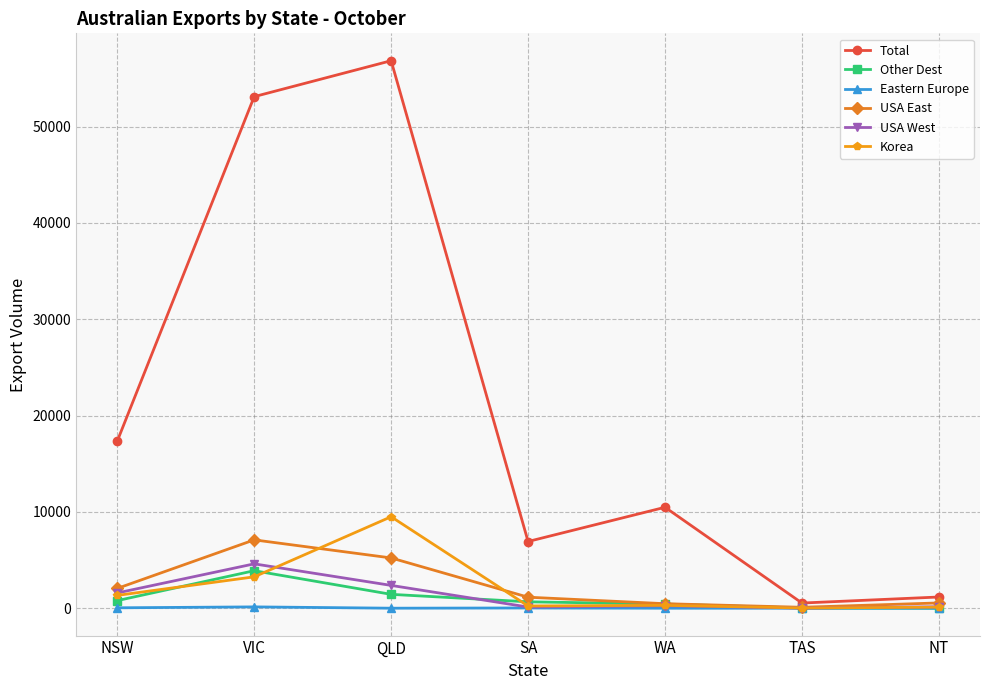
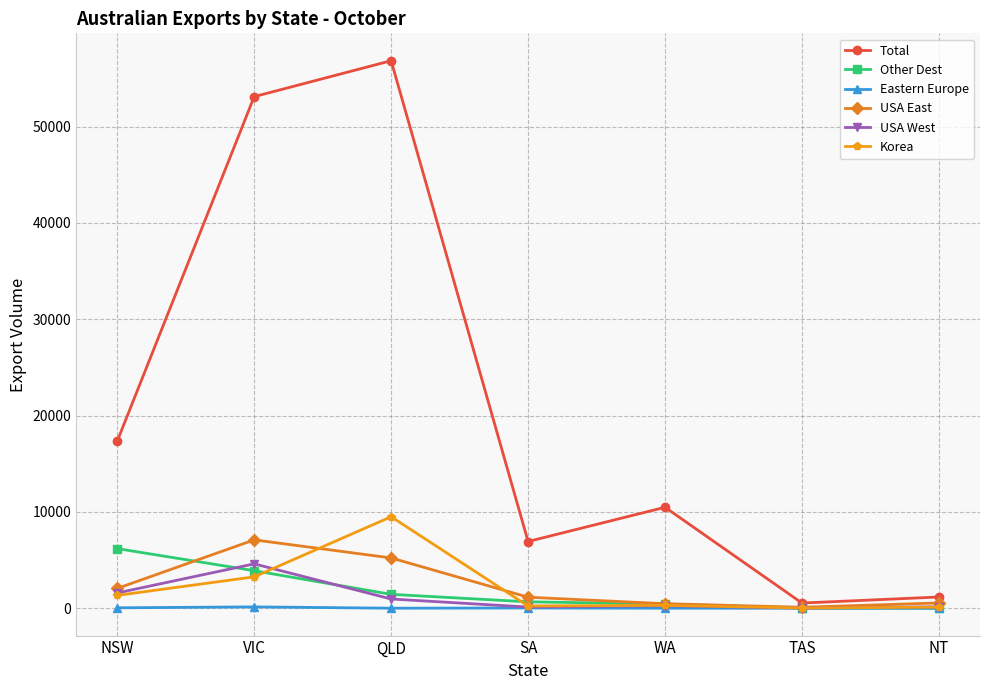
  {
    "Other Dest": {
-     "NSW": 1000,
+     "NSW": 6000,
      "VIC": 4000,
      "QLD": 1000,
      "SA": 1000
    },
    "Eastern Europe": {
      "NSW": 0,
      "VIC": 0,
      "QLD": 0
    },
    "USA West": {
      "VIC": 5000,
-     "QLD": 2000
+     "QLD": 1000
    }
  }
